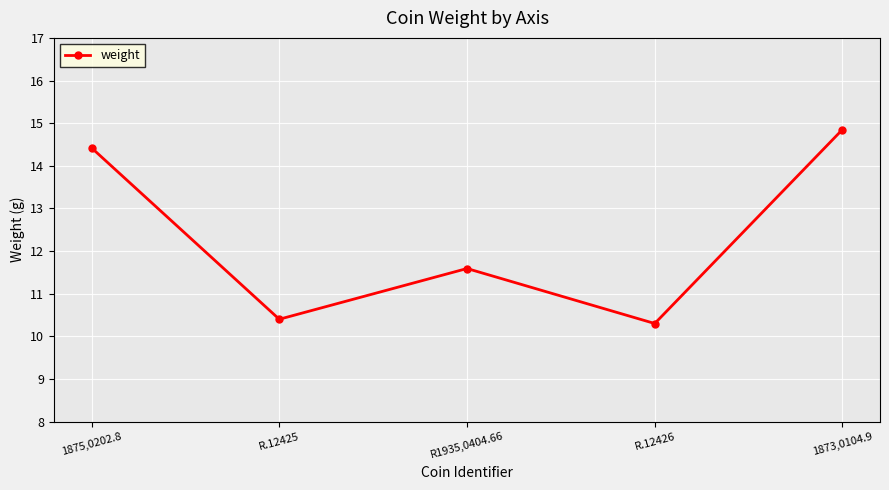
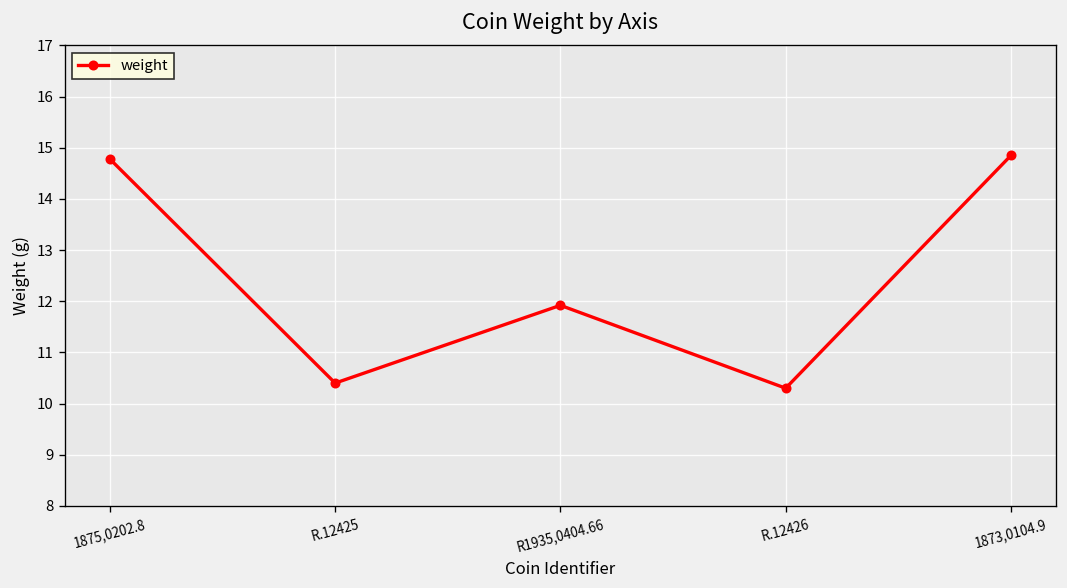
  {
-   "1875,0202.8": 14.4,
+   "1875,0202.8": 14.8,
    "R.12425": 10.4,
-   "R1935,0404.66": 11.6,
+   "R1935,0404.66": 11.9,
    "R.12426": 10.3,
    "1873,0104.9": 14.9
  }
